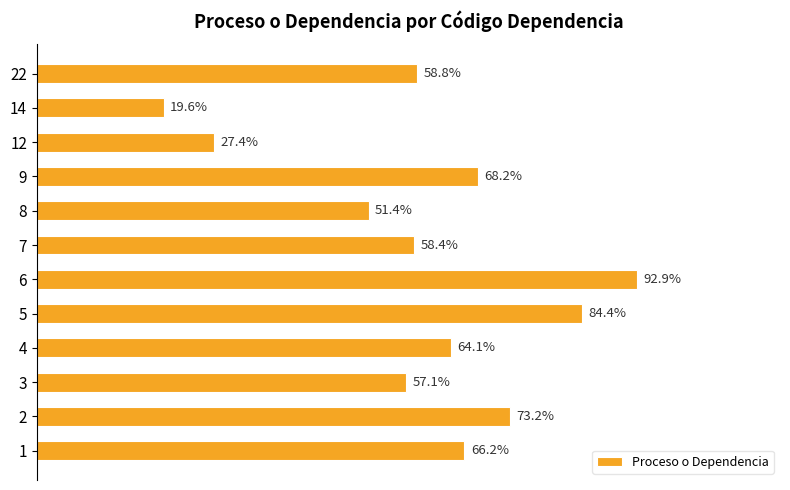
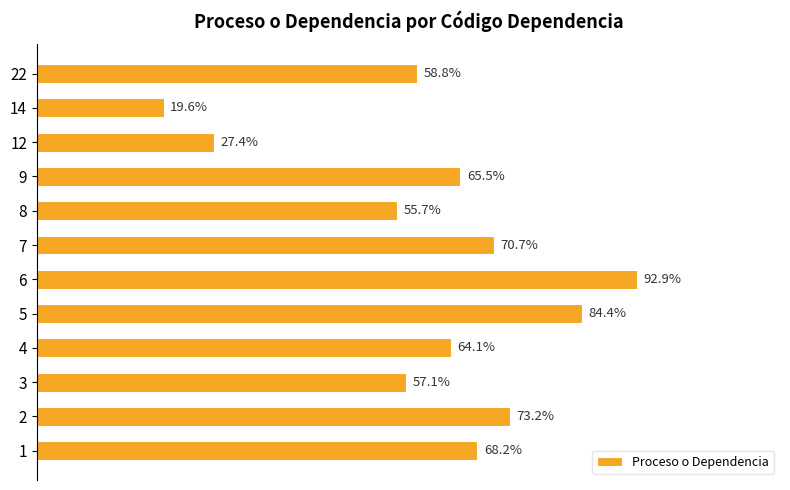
  {
    "22": "58.8%",
    "14": "19.6%",
    "12": "27.4%",
-   "9": "68.2%",
-   "8": "51.4%",
-   "7": "58.4%",
+   "9": "65.5%",
+   "8": "55.7%",
+   "7": "70.7%",
    "6": "92.9%",
    "5": "84.4%",
    "4": "64.1%",
    "3": "57.1%",
    "2": "73.2%",
-   "1": "66.2%"
+   "1": "68.2%"
  }
